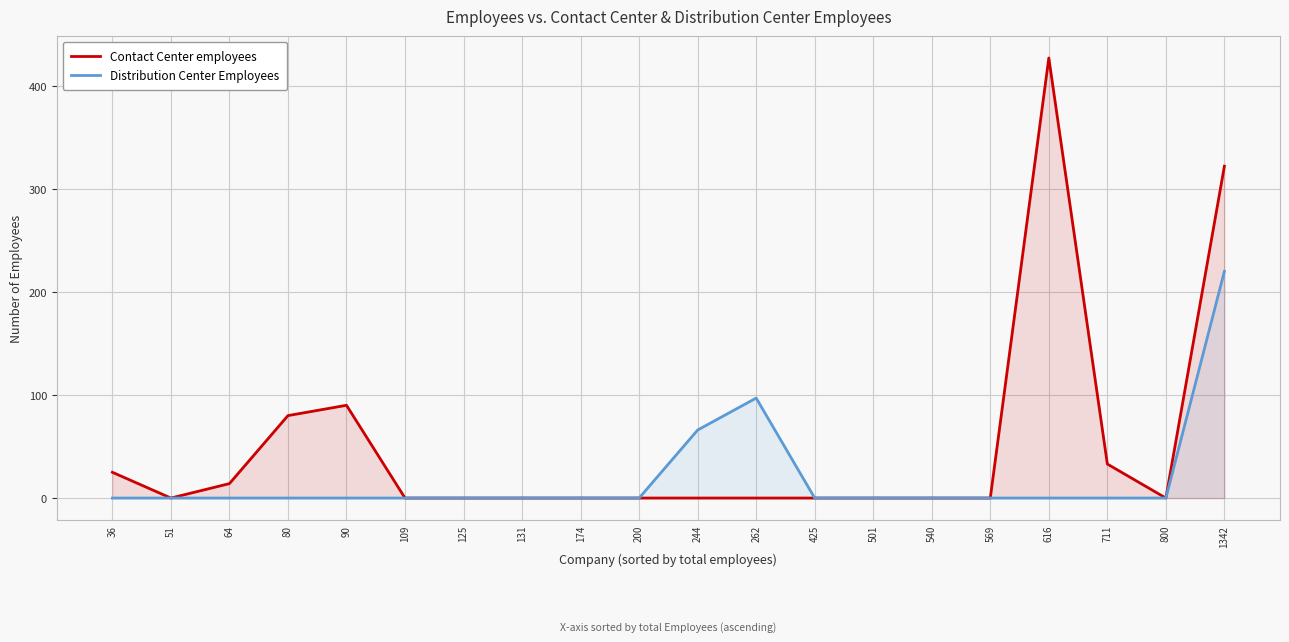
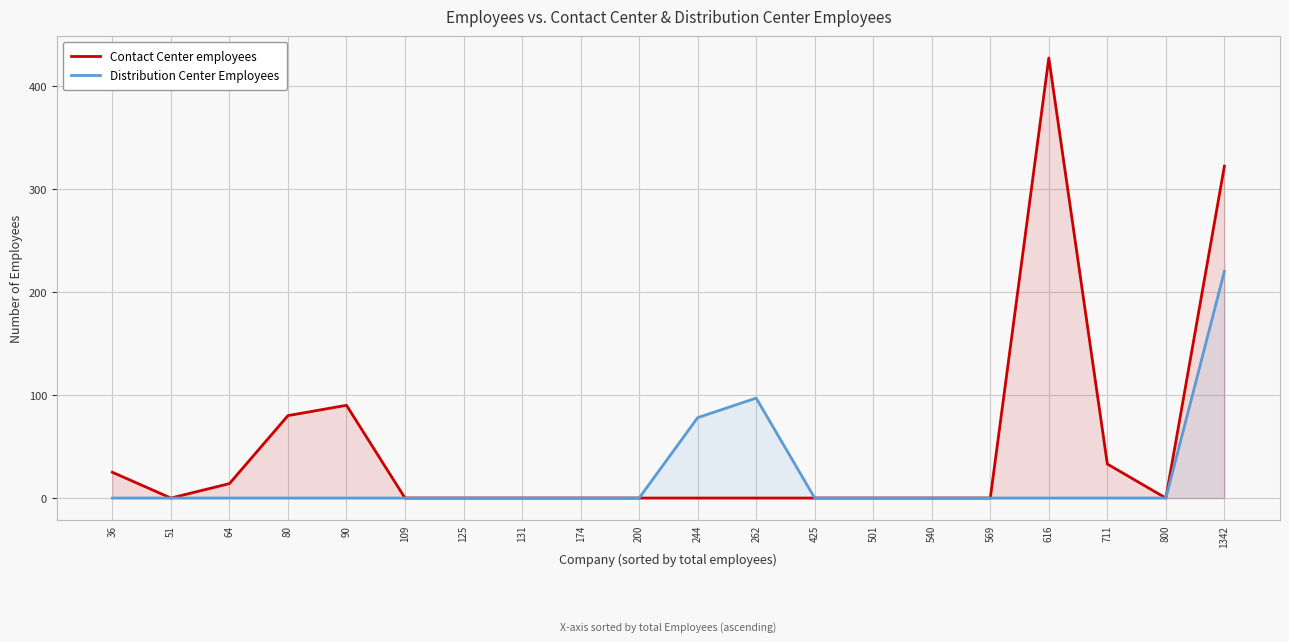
  {
    "Contact Center employees": {
      "36": 25,
      "64": 14,
      "80": 80,
      "90": 90,
      "244": 0,
      "262": 0,
      "616": 427,
      "711": 33,
      "1342": 322
    },
    "Distribution Center Employees": {
      "36": 0,
      "64": 0,
      "80": 0,
      "90": 0,
-     "244": 66,
+     "244": 78,
      "262": 97,
      "616": 0,
      "711": 0,
      "1342": 220
    }
  }
